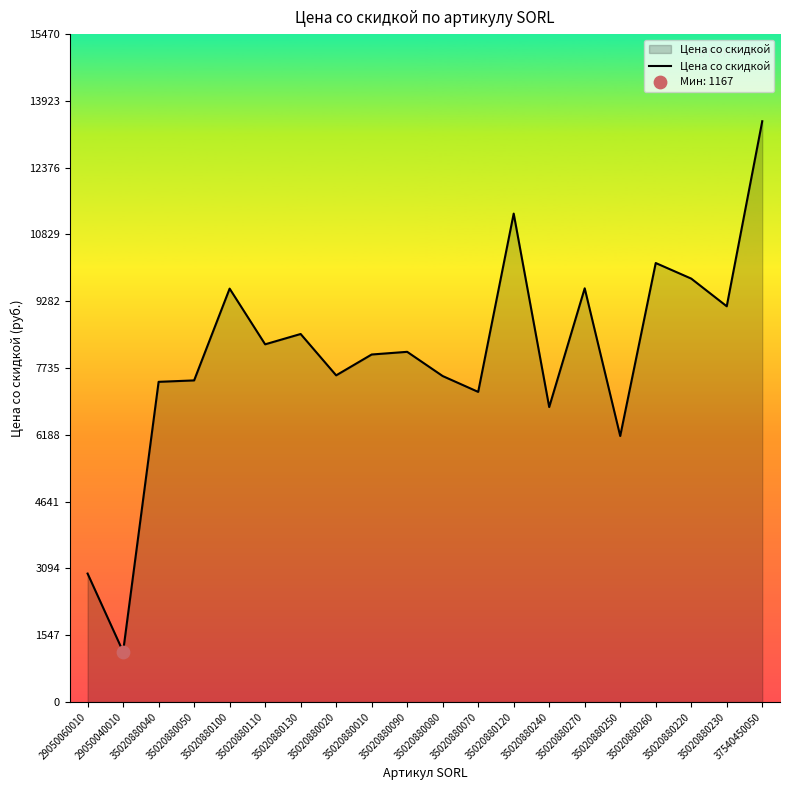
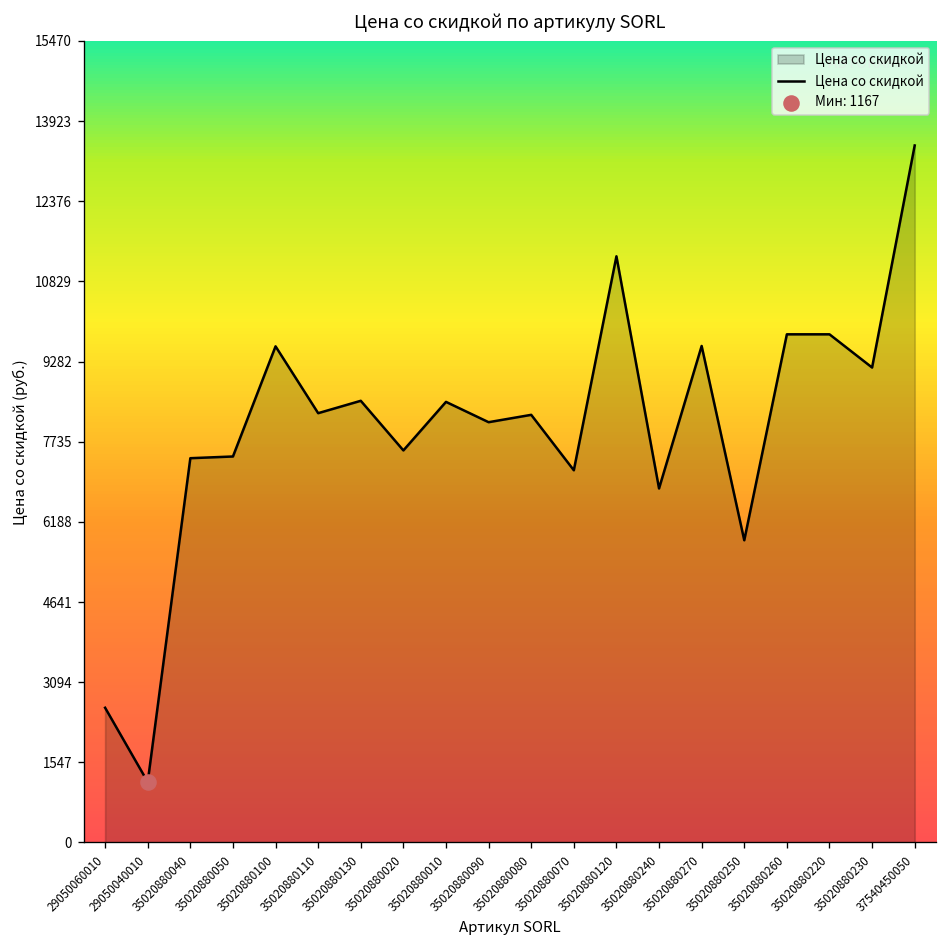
  {
    "Цена со скидкой": {
-     "29050060010": 3000,
+     "29050060010": 2600,
      "35020880040": 7400,
      "35020880050": 7500,
      "35020880100": 9600,
      "35020880110": 8300,
      "35020880130": 8500,
      "35020880020": 7600,
-     "35020880010": 8100,
+     "35020880010": 8500,
      "35020880090": 8100,
-     "35020880080": 7600,
+     "35020880080": 8300,
      "35020880070": 7200,
      "35020880120": 11300,
      "35020880240": 6800,
      "35020880270": 9600,
-     "35020880250": 6200,
-     "35020880260": 10200,
+     "35020880250": 5800,
+     "35020880260": 9800,
      "35020880220": 9800,
      "35020880230": 9200,
      "37540450050": 13500
    }
  }
